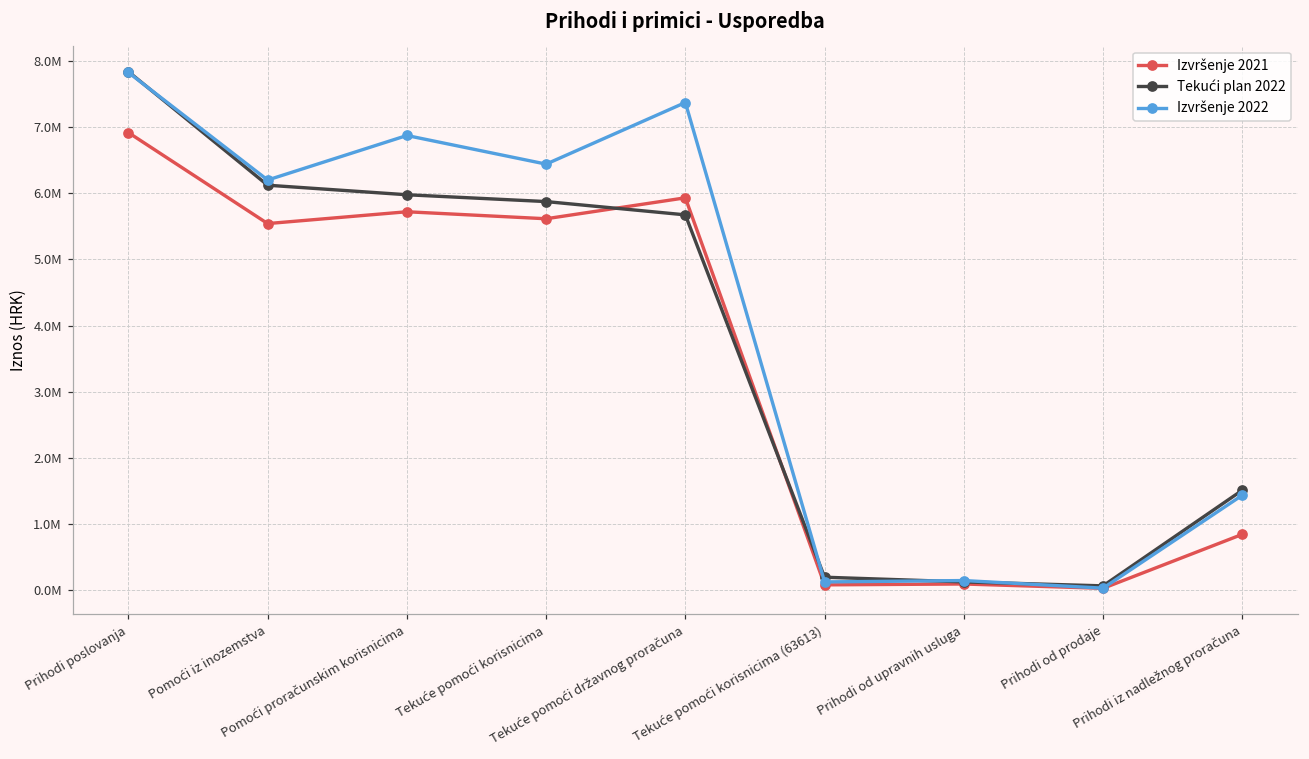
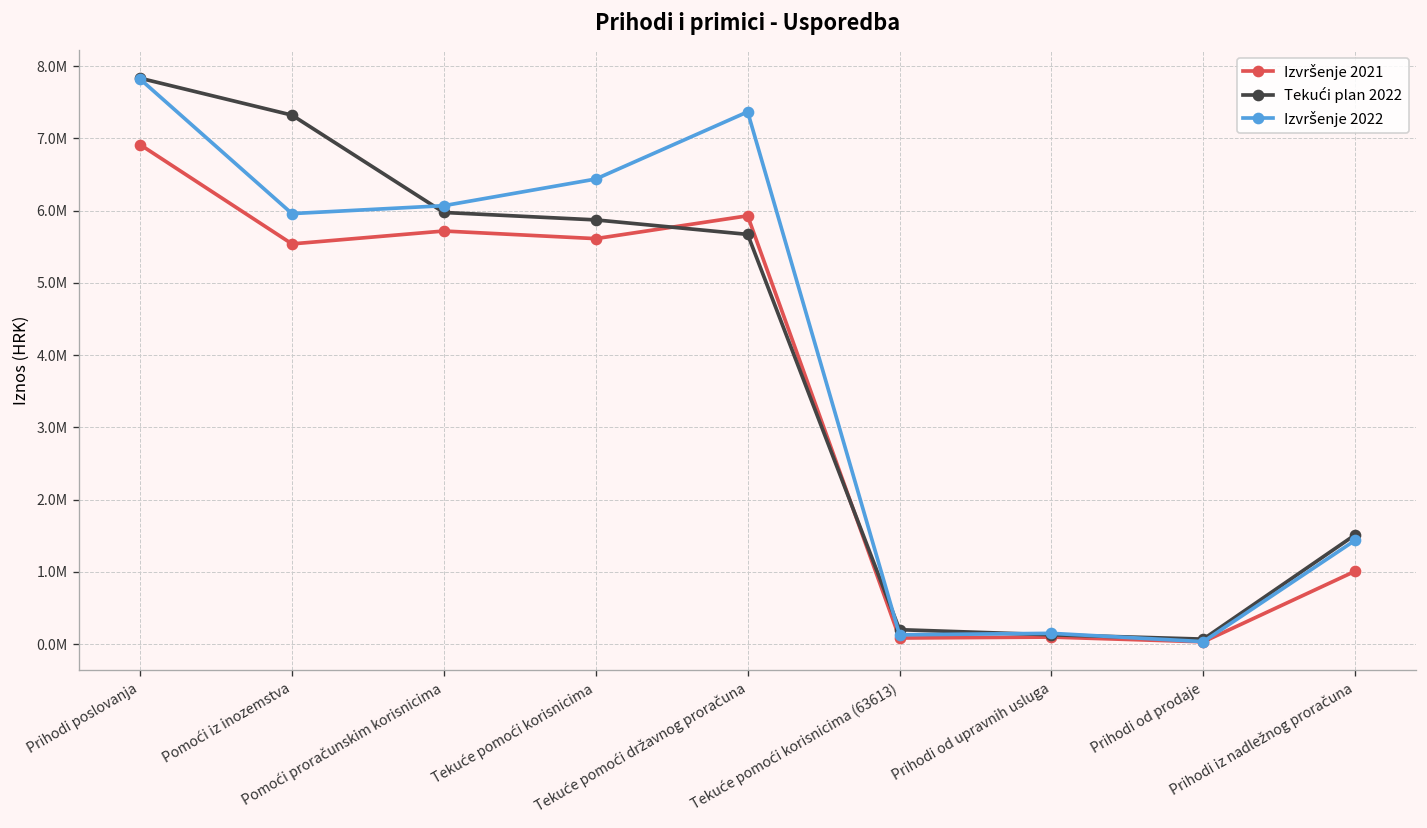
  {
    "Izvršenje 2021": {
      "Prihodi poslovanja": 6900000,
      "Pomoći iz inozemstva": 5500000,
      "Pomoći proračunskim korisnicima": 5700000,
      "Tekuće pomoći korisnicima": 5600000,
      "Tekuće pomoći državnog proračuna": 5900000,
      "Tekuće pomoći korisnicima (63613)": 100000,
-     "Prihodi iz nadležnog proračuna": 800000
+     "Prihodi iz nadležnog proračuna": 1000000
    },
    "Tekući plan 2022": {
-     "Pomoći iz inozemstva": 6100000,
+     "Pomoći iz inozemstva": 7300000,
      "Pomoći proračunskim korisnicima": 6000000,
      "Tekuće pomoći korisnicima": 5900000,
      "Tekuće pomoći državnog proračuna": 5700000,
      "Tekuće pomoći korisnicima (63613)": 200000,
      "Prihodi iz nadležnog proračuna": 1500000
    },
    "Izvršenje 2022": {
-     "Pomoći iz inozemstva": 6200000,
-     "Pomoći proračunskim korisnicima": 6900000,
+     "Pomoći iz inozemstva": 6000000,
+     "Pomoći proračunskim korisnicima": 6100000,
      "Tekuće pomoći korisnicima": 6400000,
      "Tekuće pomoći državnog proračuna": 7400000,
      "Tekuće pomoći korisnicima (63613)": 100000,
      "Prihodi iz nadležnog proračuna": 1400000
    }
  }
